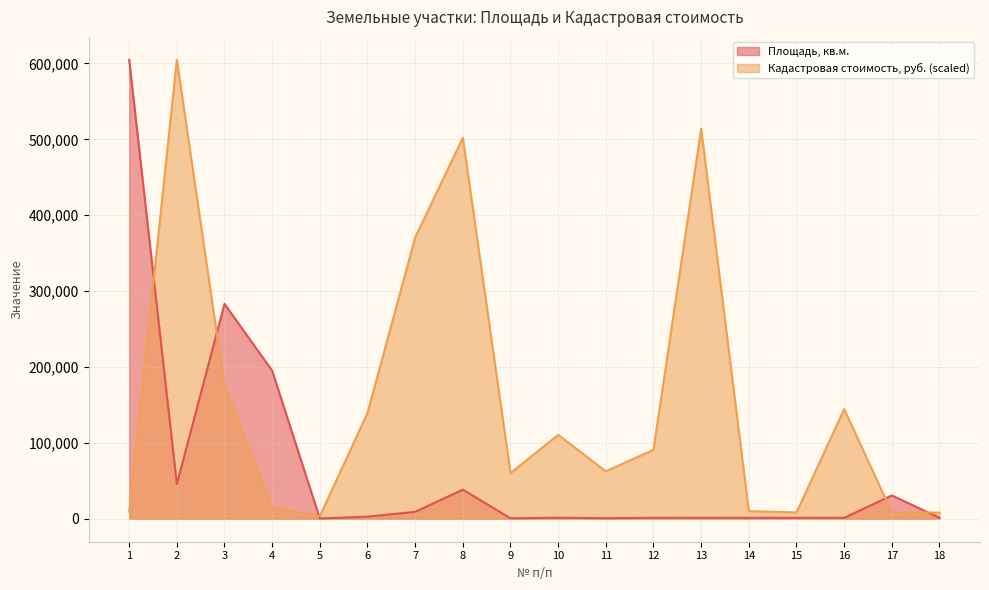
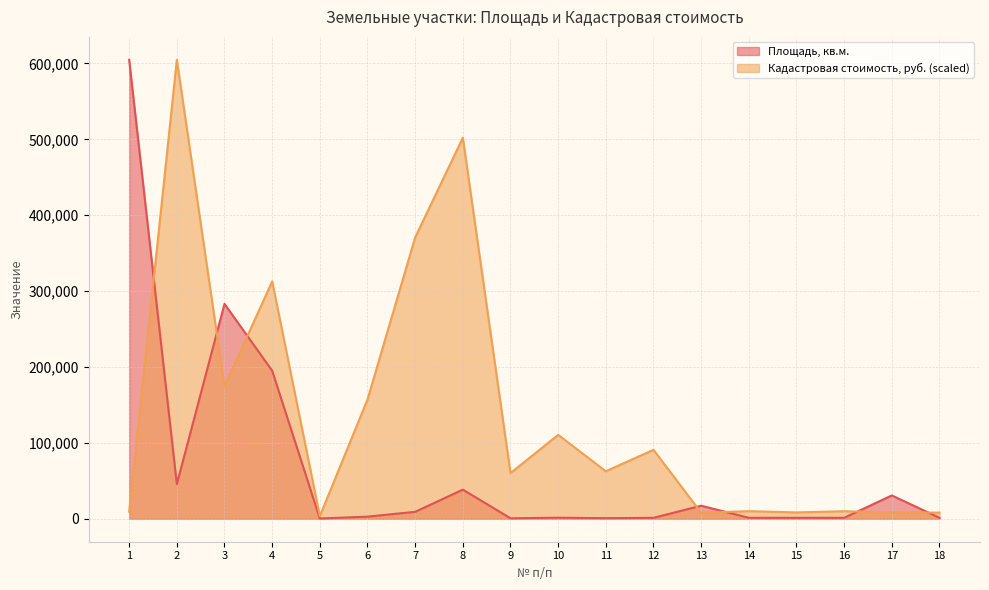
  {
    "Площадь, кв.м.": {
      "1": "600,000",
      "2": "50,000",
      "3": "280,000",
      "4": "200,000",
      "6": "0",
      "7": "10,000",
      "8": "40,000",
      "9": "0",
      "10": "0",
      "11": "0",
      "12": "0",
-     "13": "0",
+     "13": "20,000",
      "14": "0",
      "15": "0",
      "16": "0",
      "17": "30,000",
      "18": "0"
    },
    "Кадастровая стоимость, руб. (scaled)": {
      "1": "10,000",
      "2": "600,000",
      "3": "170,000",
-     "4": "20,000",
-     "6": "140,000",
+     "4": "310,000",
+     "6": "160,000",
      "7": "370,000",
      "8": "500,000",
      "9": "60,000",
      "10": "110,000",
      "11": "60,000",
      "12": "90,000",
-     "13": "510,000",
+     "13": "10,000",
      "14": "10,000",
      "15": "10,000",
-     "16": "140,000",
+     "16": "10,000",
      "17": "10,000",
      "18": "10,000"
    }
  }
